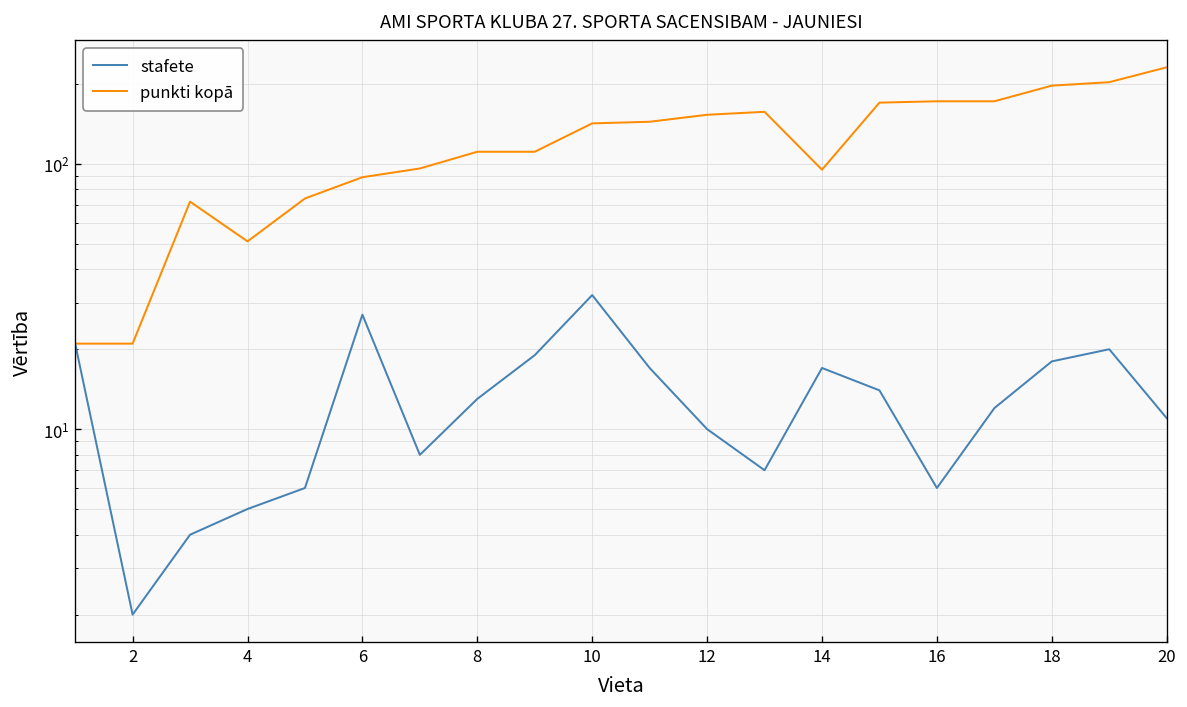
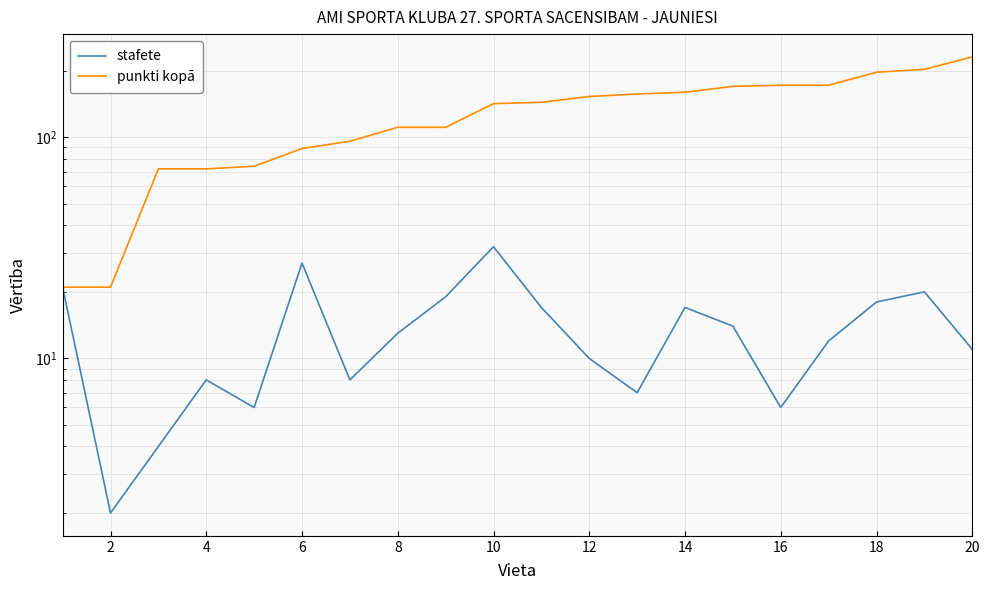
  {
    "stafete": {
      "2": 2,
-     "4": 5,
+     "4": 8,
      "6": 27,
      "8": 13,
      "10": 32,
      "12": 10,
      "14": 17,
      "16": 6,
      "18": 18,
      "20": 11
    },
    "punkti kopā": {
      "2": 21,
-     "4": 51,
+     "4": 72,
      "6": 89,
      "8": 110,
      "10": 140,
      "12": 150,
-     "14": 95,
+     "14": 160,
      "16": 170,
      "18": 200,
      "20": 230
    }
  }
